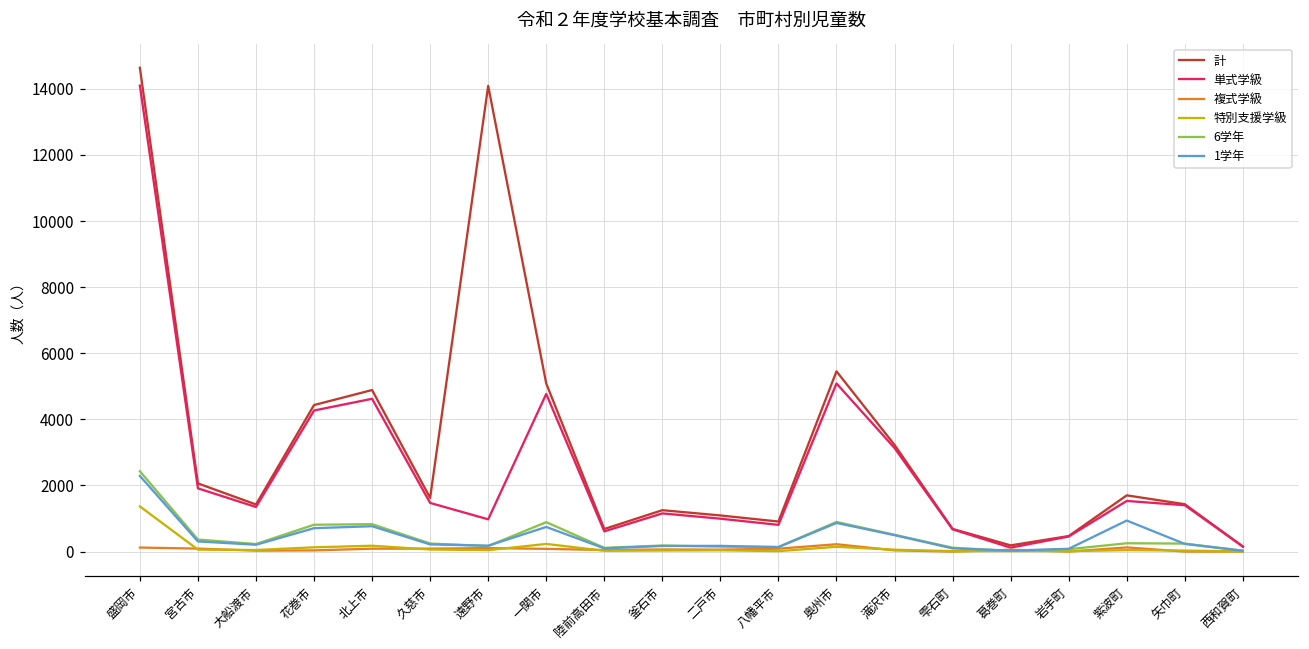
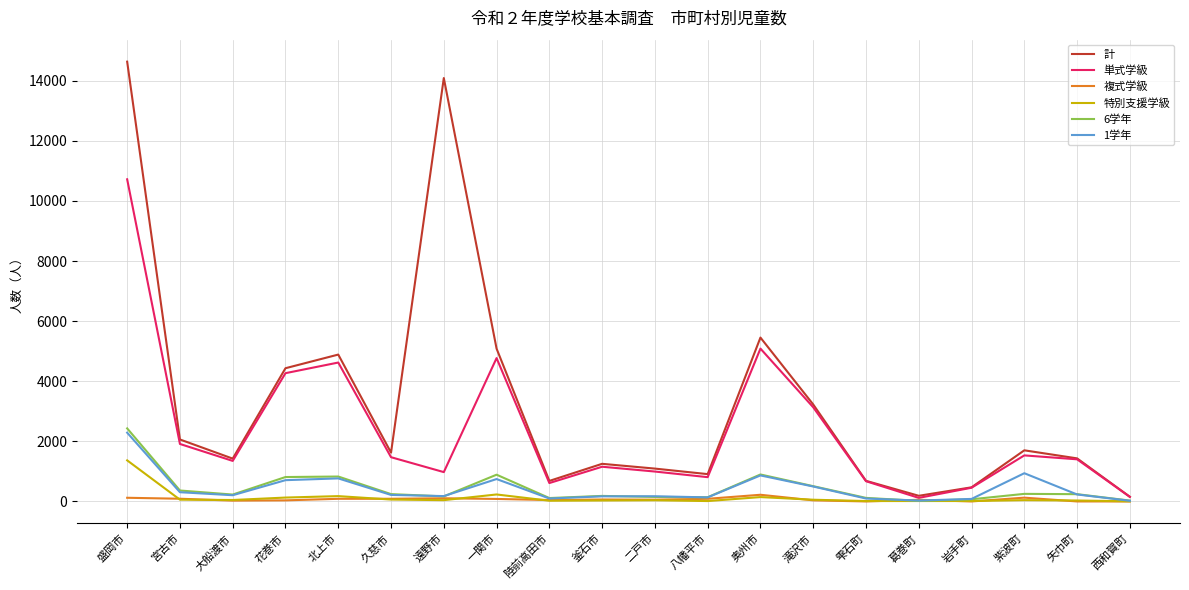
  {
    "計": {
      "盛岡市": 14600,
      "宮古市": 2100,
      "花巻市": 4400,
      "北上市": 4900,
      "久慈市": 1600,
      "遠野市": 14100,
      "一関市": 5100,
      "釜石市": 1300,
      "二戸市": 1100,
      "八幡平市": 900,
      "奥州市": 5500,
      "滝沢市": 3200,
      "紫波町": 1700
    },
    "単式学級": {
-     "盛岡市": 14100,
+     "盛岡市": 10700,
      "宮古市": 1900,
      "花巻市": 4300,
      "北上市": 4600,
      "久慈市": 1500,
      "遠野市": 1000,
      "一関市": 4800,
      "釜石市": 1200,
      "二戸市": 1000,
      "八幡平市": 800,
      "奥州市": 5100,
      "滝沢市": 3100,
      "紫波町": 1500
    },
    "複式学級": {
      "盛岡市": 100,
      "花巻市": 0,
      "北上市": 100,
      "一関市": 100
    },
    "特別支援学級": {
      "盛岡市": 1400,
      "花巻市": 100,
      "北上市": 200,
      "一関市": 200
    },
    "6学年": {
      "盛岡市": 2400,
      "花巻市": 800,
      "一関市": 900,
      "紫波町": 300
    },
    "1学年": {
      "盛岡市": 2300,
      "花巻市": 700,
      "一関市": 700,
      "紫波町": 900
    }
  }
